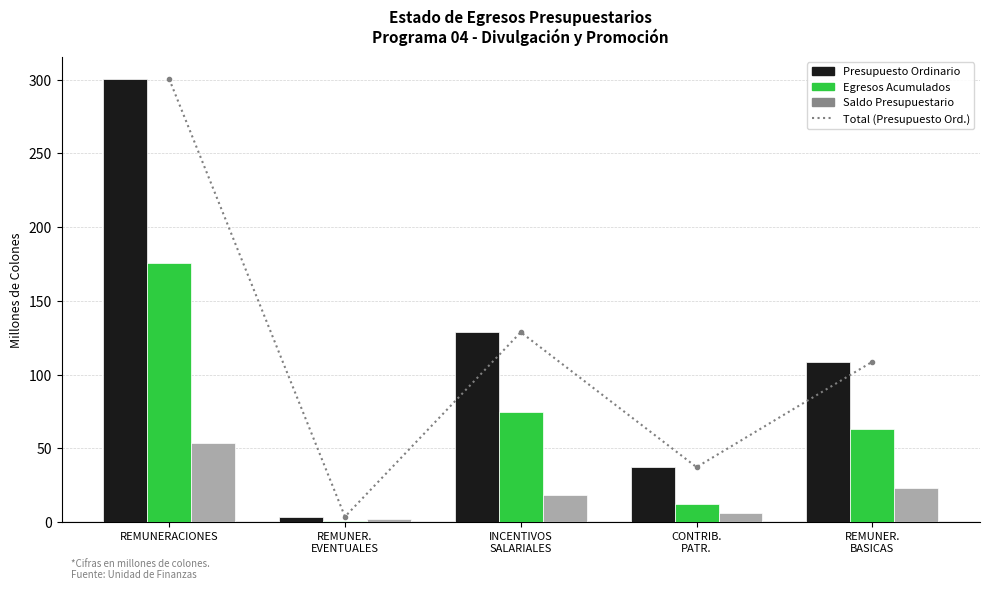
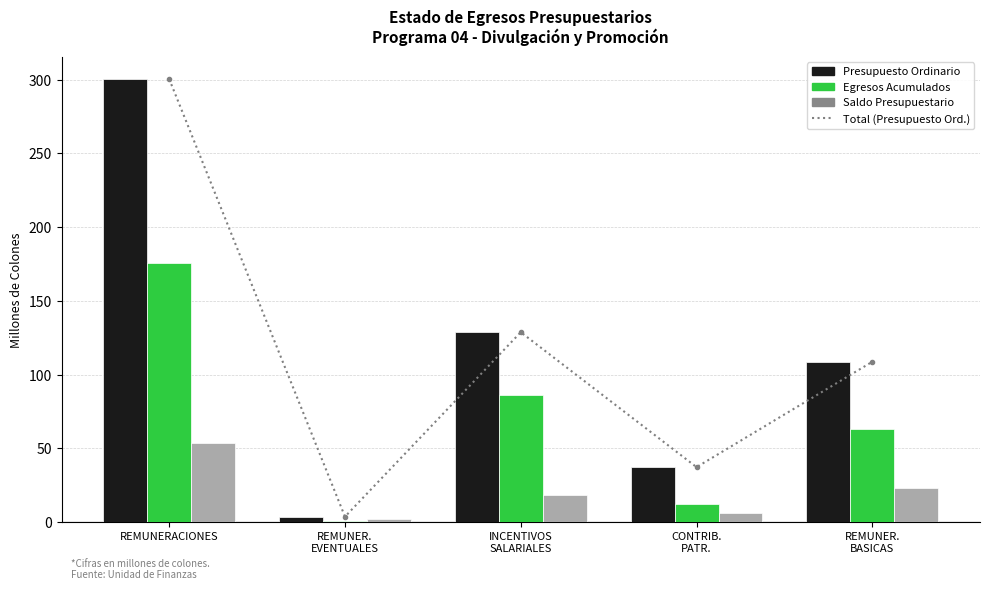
  {
    "Presupuesto Ordinario": {
      "REMUNERACIONES": 300,
      "REMUNER. EVENTUALES": 4,
      "INCENTIVOS SALARIALES": 129,
      "CONTRIB. PATR.": 37,
      "REMUNER. BASICAS": 109
    },
    "Egresos Acumulados": {
      "REMUNERACIONES": 176,
-     "INCENTIVOS SALARIALES": 75,
+     "INCENTIVOS SALARIALES": 86,
      "CONTRIB. PATR.": 13,
      "REMUNER. BASICAS": 63
    }
  }
